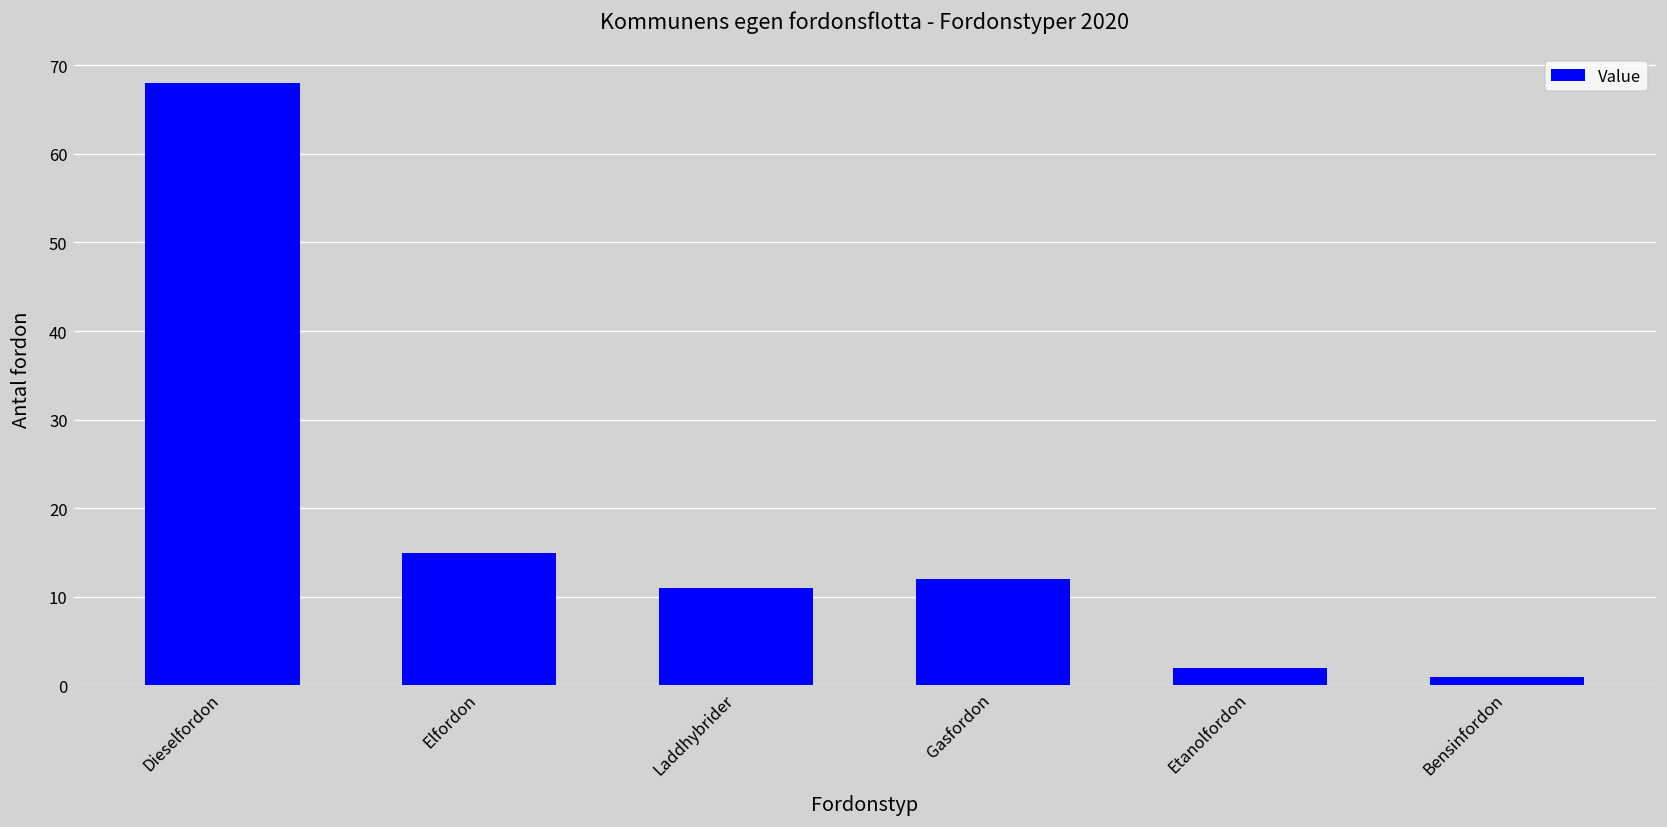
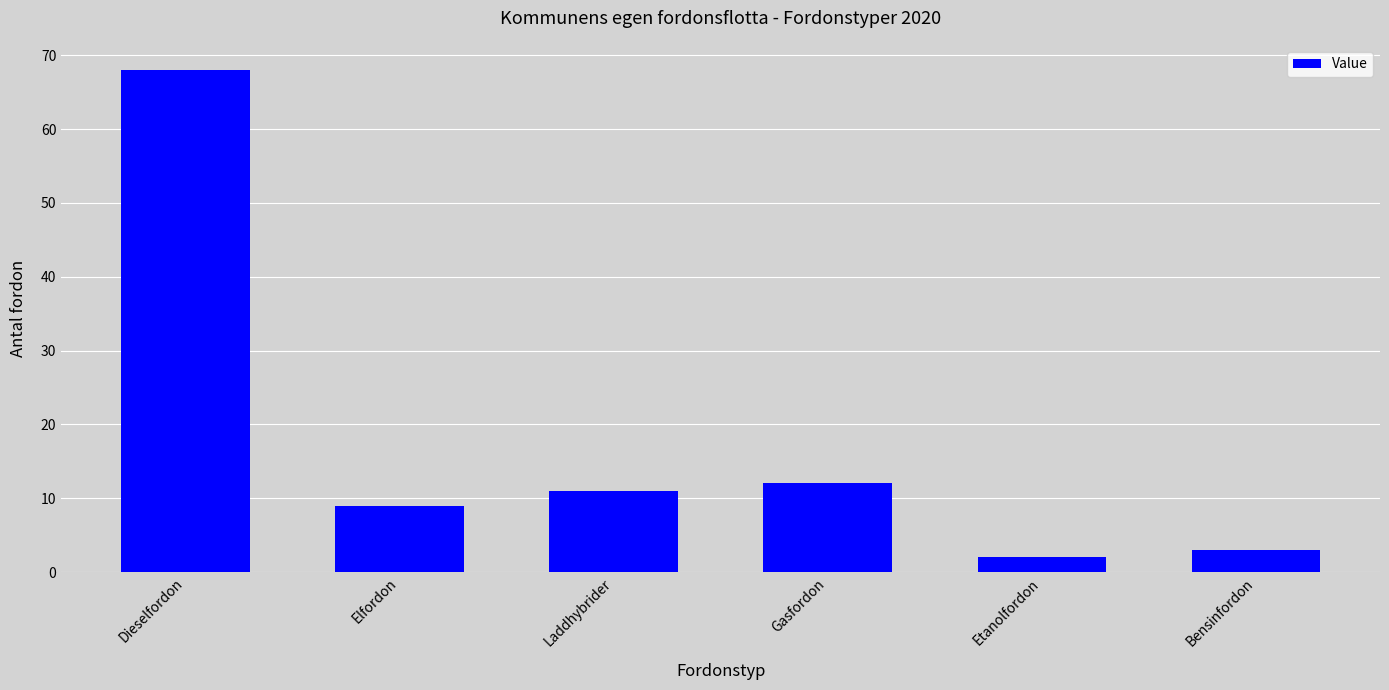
  {
    "Dieselfordon": 68,
-   "Elfordon": 15,
+   "Elfordon": 9,
    "Laddhybrider": 11,
    "Gasfordon": 12,
    "Etanolfordon": 2,
-   "Bensinfordon": 1
+   "Bensinfordon": 3
  }
